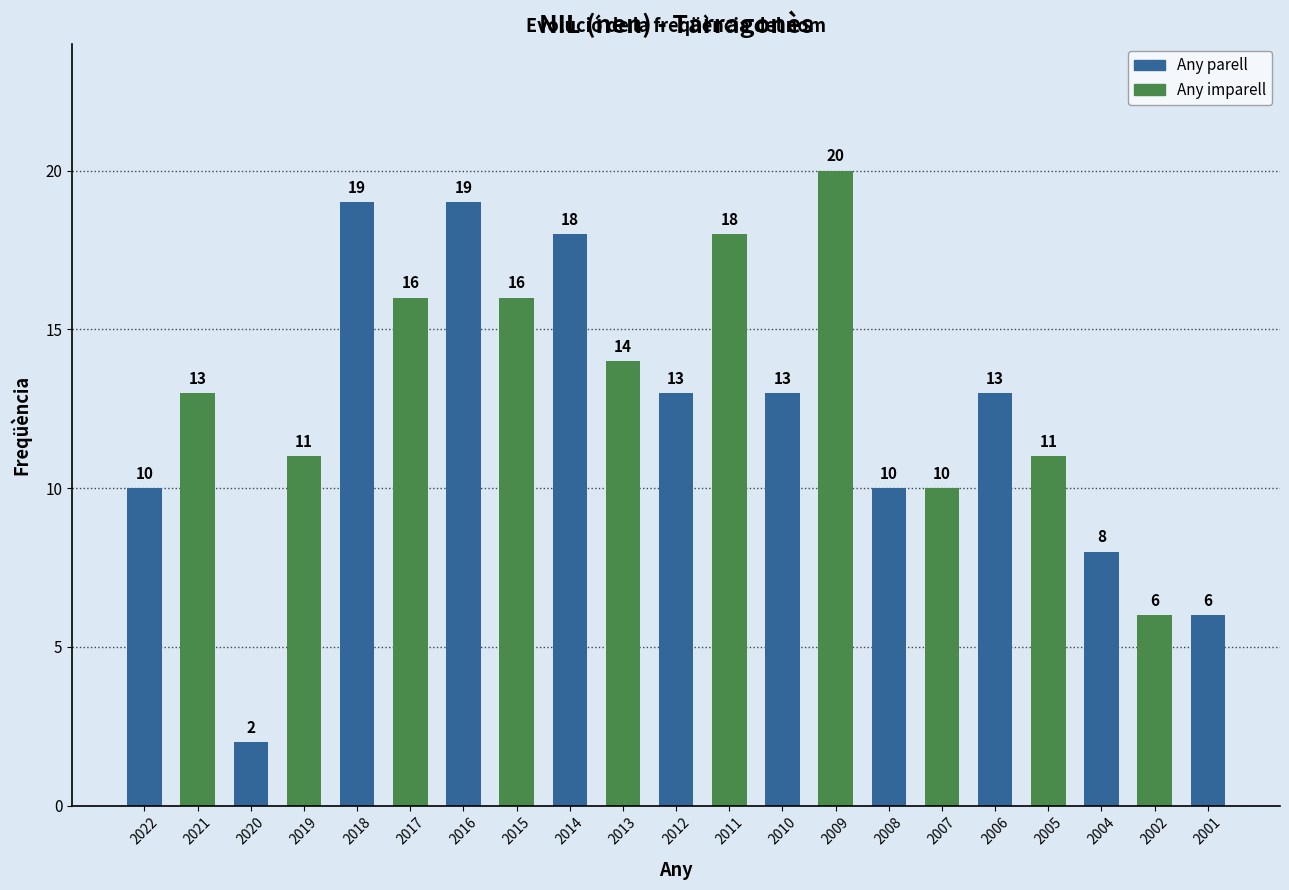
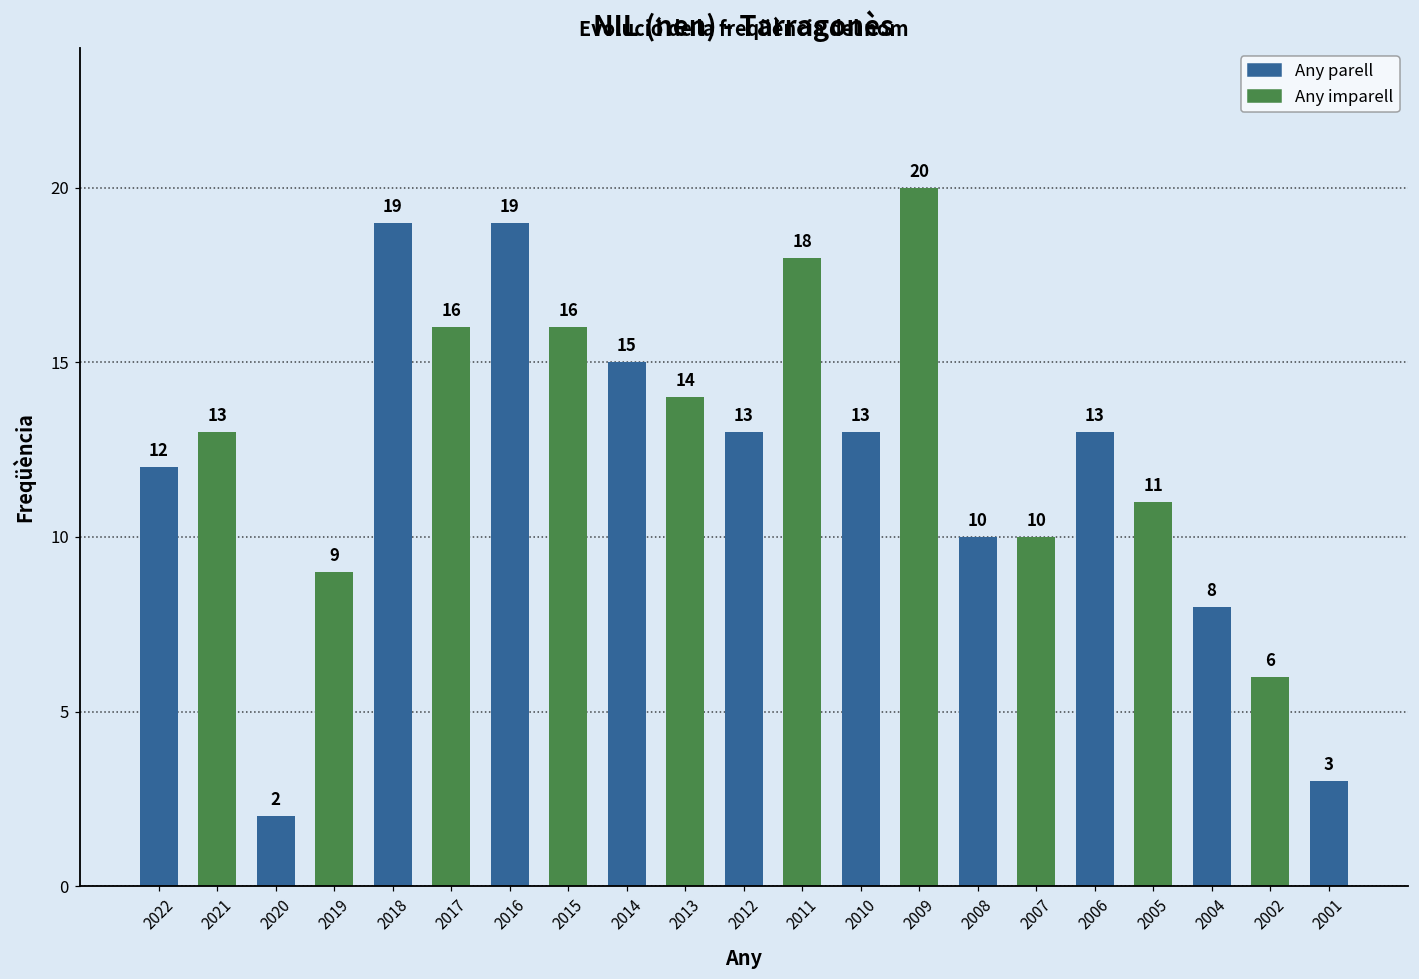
  {
-   "2022": 10,
+   "2022": 12,
    "2021": 13,
    "2020": 2,
-   "2019": 11,
+   "2019": 9,
    "2018": 19,
    "2017": 16,
    "2016": 19,
    "2015": 16,
-   "2014": 18,
+   "2014": 15,
    "2013": 14,
    "2012": 13,
    "2011": 18,
    "2010": 13,
    "2009": 20,
    "2008": 10,
    "2007": 10,
    "2006": 13,
    "2005": 11,
    "2004": 8,
    "2002": 6,
-   "2001": 6
+   "2001": 3
  }
